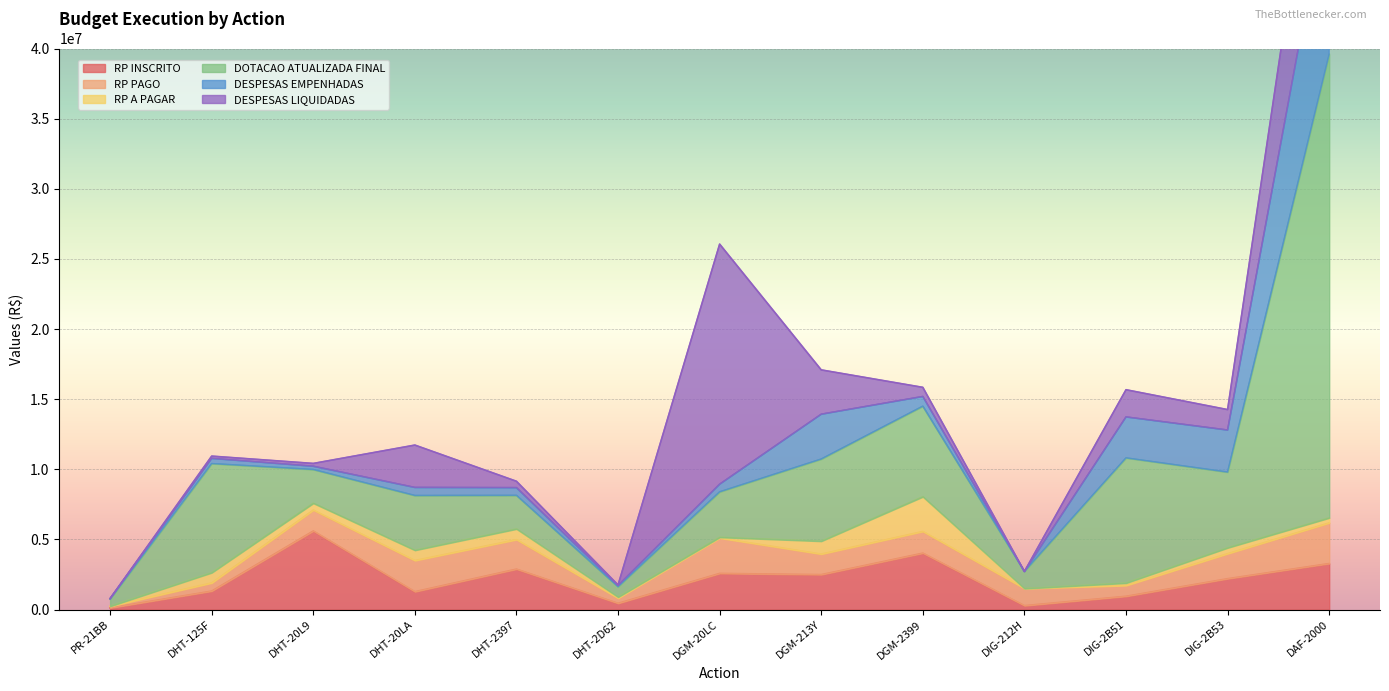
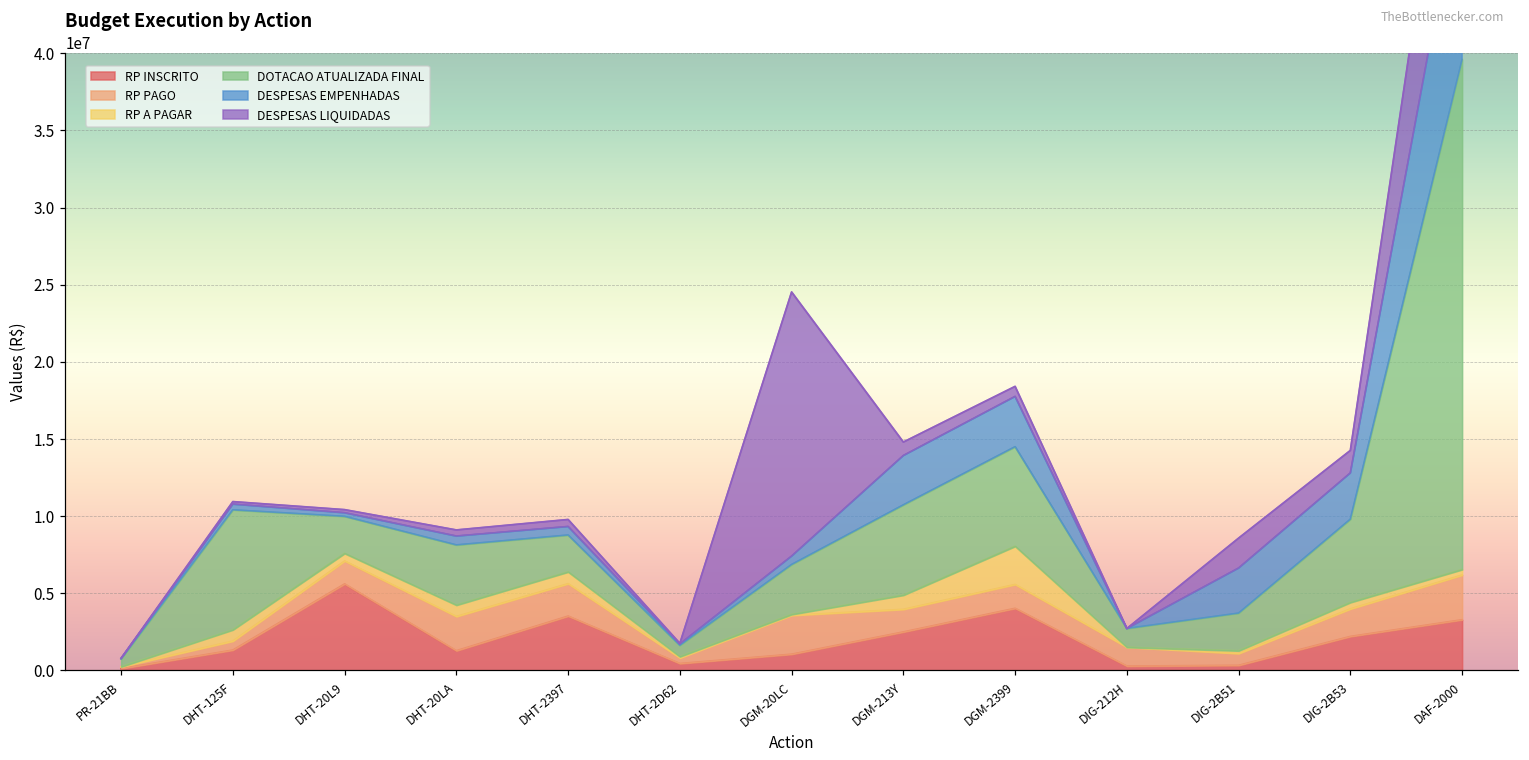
  {
    "RP INSCRITO": {
      "DHT-125F": 1300000,
      "DHT-20L9": 5600000,
      "DHT-20LA": 1300000,
-     "DHT-2397": 2900000,
+     "DHT-2397": 3500000,
      "DHT-2D62": 400000,
-     "DGM-20LC": 2600000,
+     "DGM-20LC": 1100000,
      "DGM-213Y": 2500000,
      "DGM-2399": 4000000,
      "DIG-212H": 300000,
-     "DIG-2B51": 900000,
+     "DIG-2B51": 300000,
      "DIG-2B53": 2200000,
      "DAF-2000": 3300000
    },
    "DOTACAO ATUALIZADA FINAL": {
      "DHT-125F": 7800000,
      "DHT-20L9": 2400000,
      "DHT-20LA": 3900000,
      "DHT-2397": 2400000,
      "DGM-20LC": 3200000,
      "DGM-213Y": 5900000,
      "DGM-2399": 6500000,
-     "DIG-2B51": 8900000,
+     "DIG-2B51": 2400000,
      "DIG-2B53": 5400000,
      "DAF-2000": 33000000
    },
    "DESPESAS EMPENHADAS": {
      "DHT-20L9": 200000,
      "DHT-20LA": 600000,
      "DHT-2397": 600000,
      "DGM-20LC": 500000,
      "DGM-213Y": 3200000,
-     "DGM-2399": 700000,
+     "DGM-2399": 3300000,
      "DIG-2B51": 2900000,
      "DIG-2B53": 3000000
    },
    "DESPESAS LIQUIDADAS": {
      "DHT-20L9": 200000,
-     "DHT-20LA": 3000000,
+     "DHT-20LA": 400000,
      "DHT-2397": 500000,
      "DGM-20LC": 17100000,
-     "DGM-213Y": 3200000,
+     "DGM-213Y": 900000,
      "DGM-2399": 700000,
      "DIG-2B51": 1900000,
      "DIG-2B53": 1500000
    }
  }
